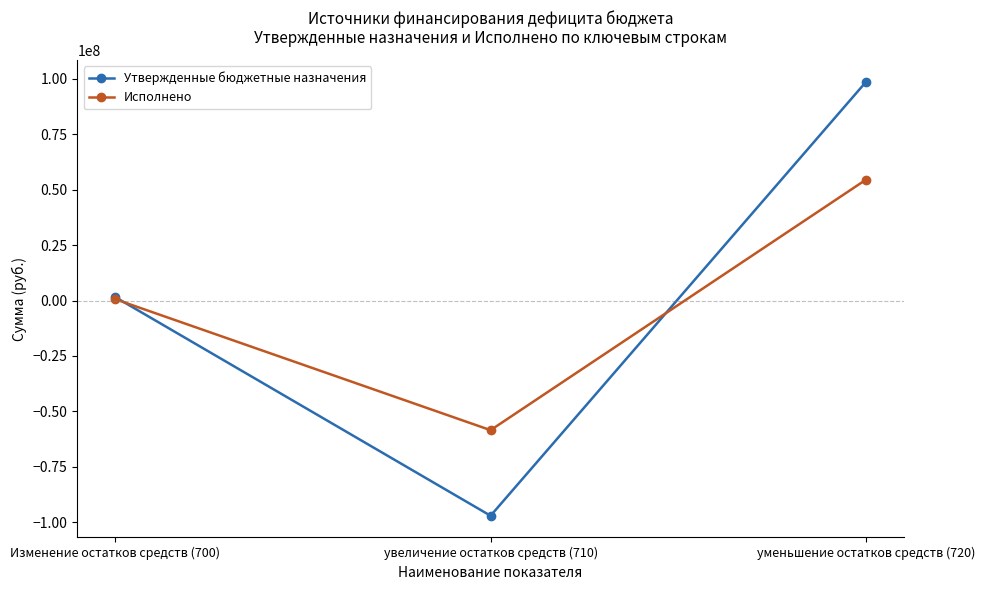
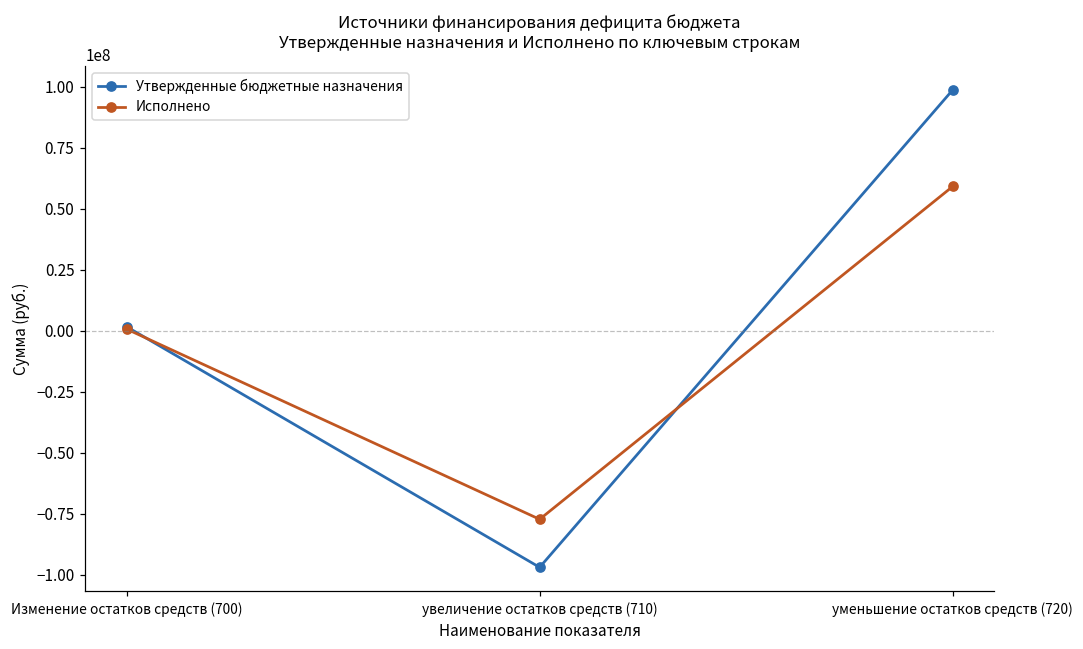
  {
    "Утвержденные бюджетные назначения": {
      "увеличение остатков средств (710)": -97000000,
      "уменьшение остатков средств (720)": 99000000
    },
    "Исполнено": {
-     "увеличение остатков средств (710)": -58000000,
-     "уменьшение остатков средств (720)": 55000000
+     "увеличение остатков средств (710)": -77000000,
+     "уменьшение остатков средств (720)": 59000000
    }
  }
